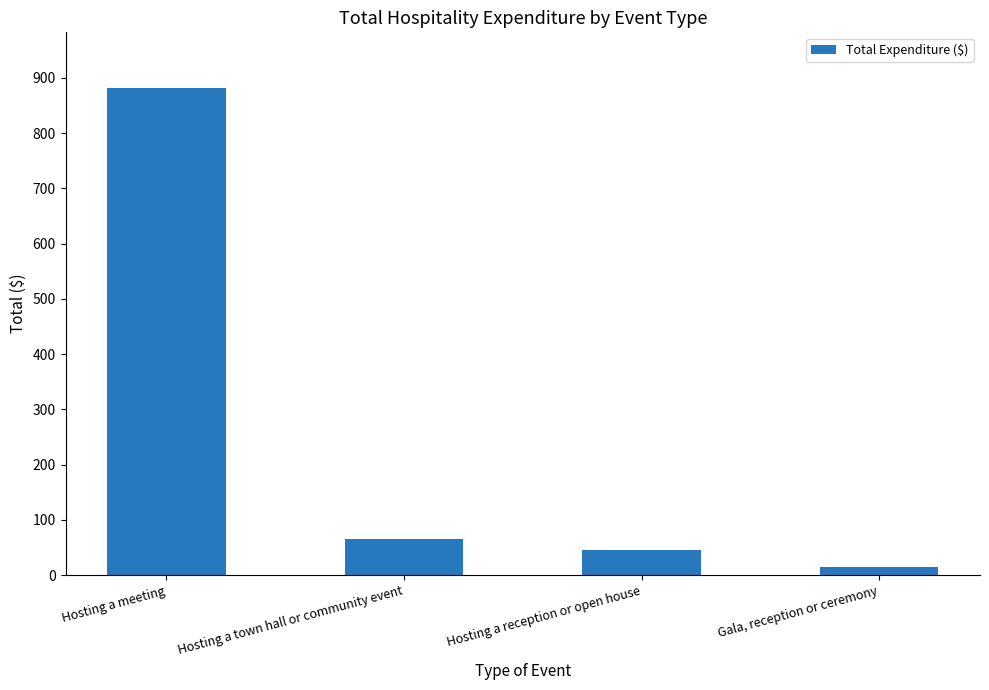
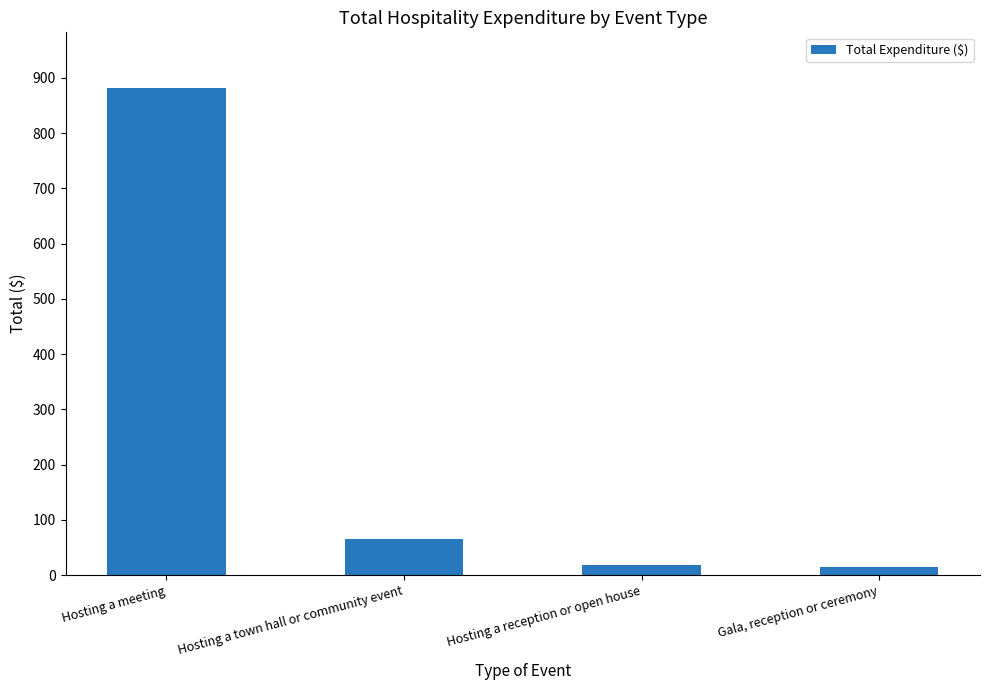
  {
    "Hosting a meeting": 880,
    "Hosting a town hall or community event": 70,
-   "Hosting a reception or open house": 50,
+   "Hosting a reception or open house": 20,
    "Gala, reception or ceremony": 20
  }
